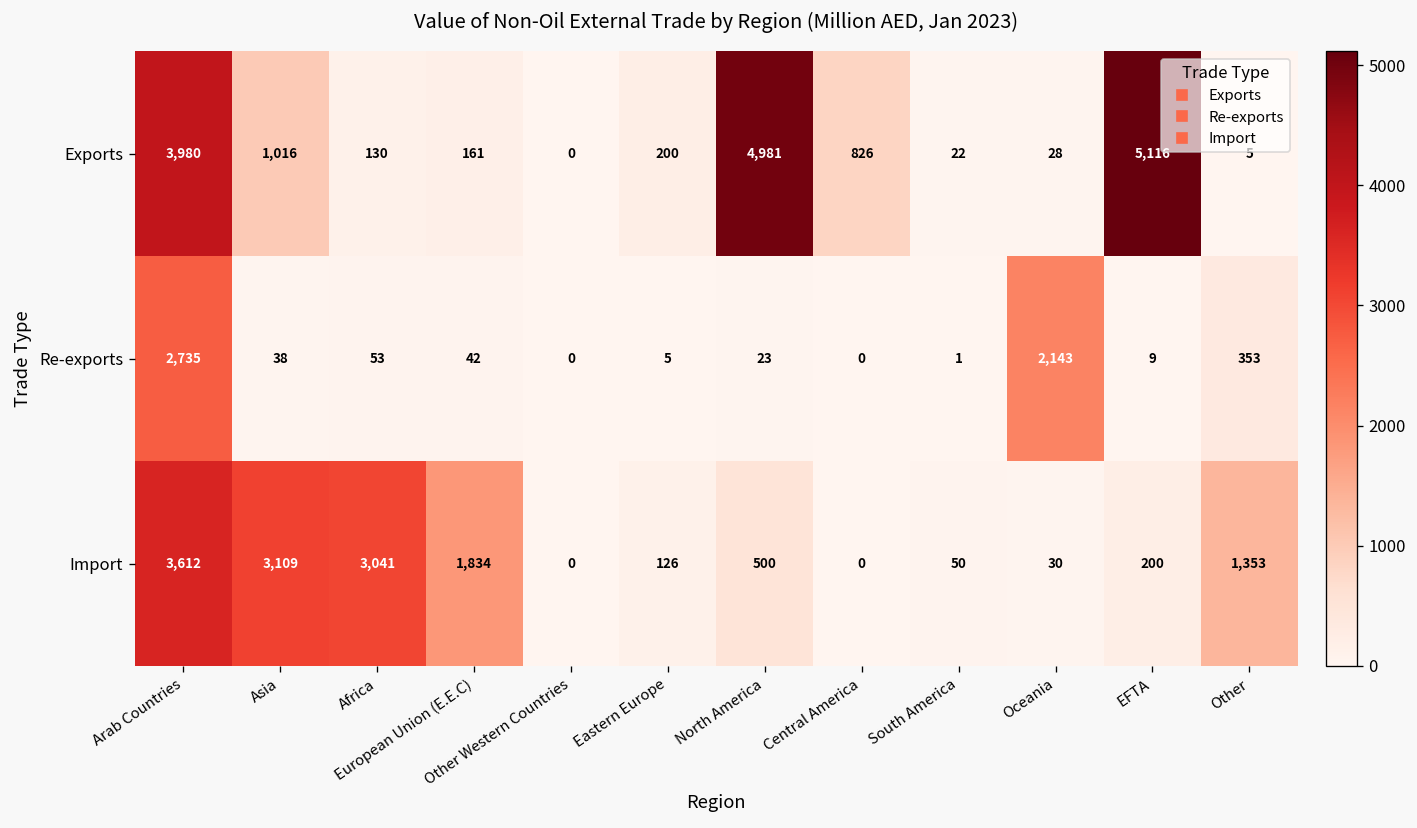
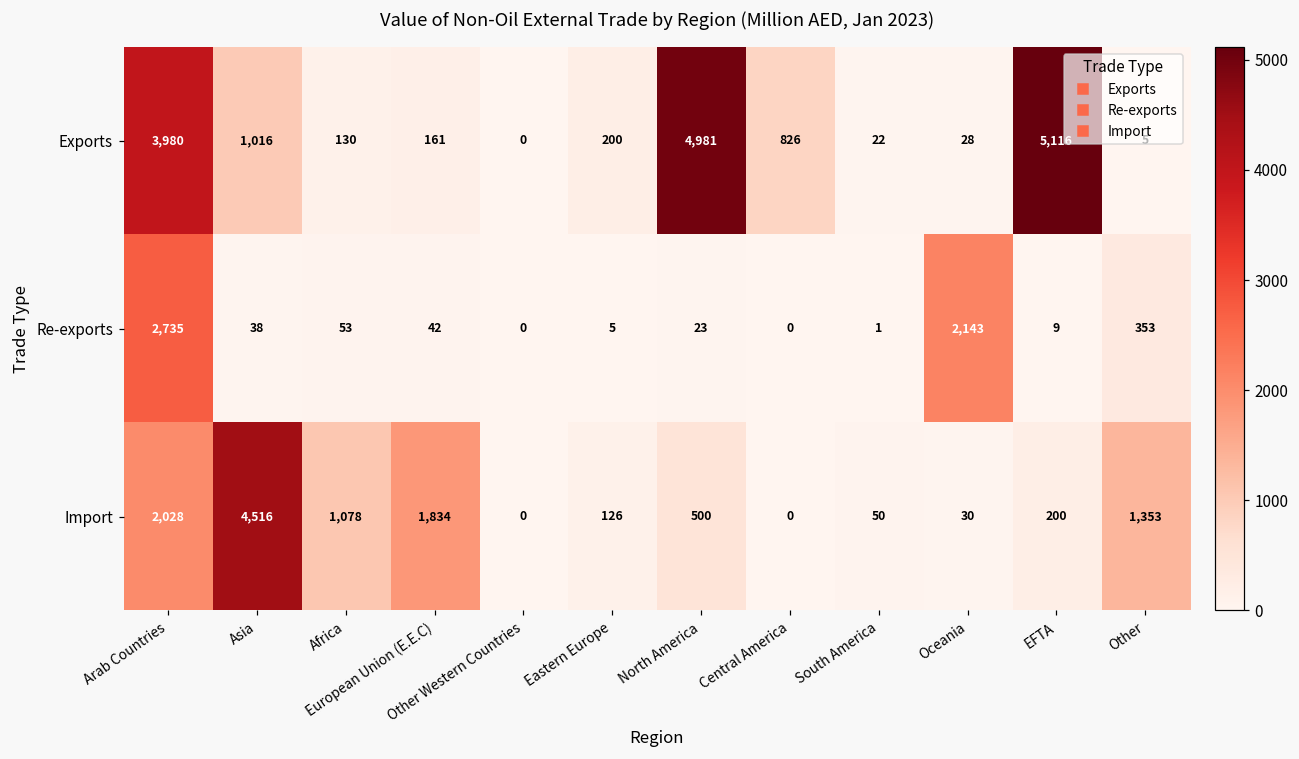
  {
    "Exports": {
      "Arab Countries": "3,980",
      "Asia": "1,016",
      "Africa": "130",
      "European Union (E.E.C)": "161",
      "Other Western Countries": "0",
      "Eastern Europe": "200",
      "North America": "4,981",
      "Central America": "826",
      "South America": "22",
      "Oceania": "28"
    },
    "Re-exports": {
      "Arab Countries": "2,735",
      "Asia": "38",
      "Africa": "53",
      "European Union (E.E.C)": "42",
      "Other Western Countries": "0",
      "Eastern Europe": "5",
      "North America": "23",
      "Central America": "0",
      "South America": "1",
      "Oceania": "2,143",
      "EFTA": "9",
      "Other": "353"
    },
    "Import": {
-     "Arab Countries": "3,612",
-     "Asia": "3,109",
-     "Africa": "3,041",
+     "Arab Countries": "2,028",
+     "Asia": "4,516",
+     "Africa": "1,078",
      "European Union (E.E.C)": "1,834",
      "Other Western Countries": "0",
      "Eastern Europe": "126",
      "North America": "500",
      "Central America": "0",
      "South America": "50",
      "Oceania": "30",
      "EFTA": "200",
      "Other": "1,353"
    }
  }
